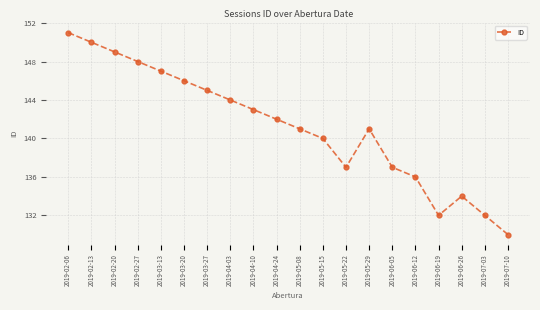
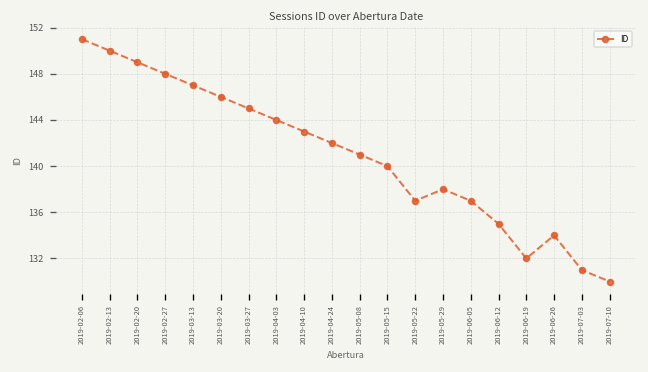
  {
    "2019-02-06": 151,
    "2019-02-13": 150,
    "2019-02-20": 149,
    "2019-02-27": 148,
    "2019-03-13": 147,
    "2019-03-20": 146,
    "2019-03-27": 145,
    "2019-04-03": 144,
    "2019-04-10": 143,
    "2019-04-24": 142,
    "2019-05-08": 141,
    "2019-05-15": 140,
    "2019-05-22": 137,
-   "2019-05-29": 141,
+   "2019-05-29": 138,
    "2019-06-05": 137,
-   "2019-06-12": 136,
+   "2019-06-12": 135,
    "2019-06-19": 132,
    "2019-06-26": 134,
-   "2019-07-03": 132,
+   "2019-07-03": 131,
    "2019-07-10": 130
  }
